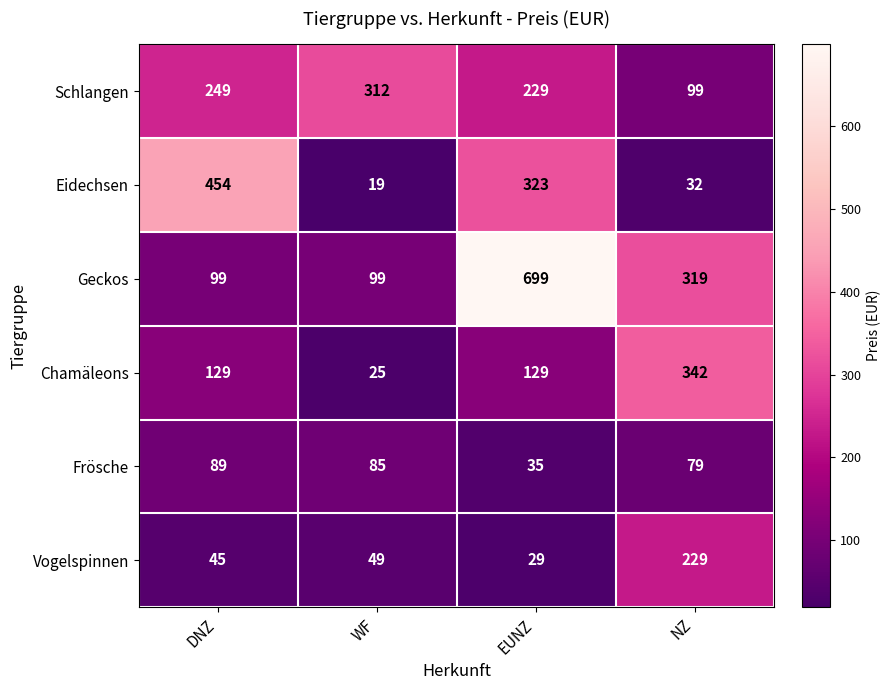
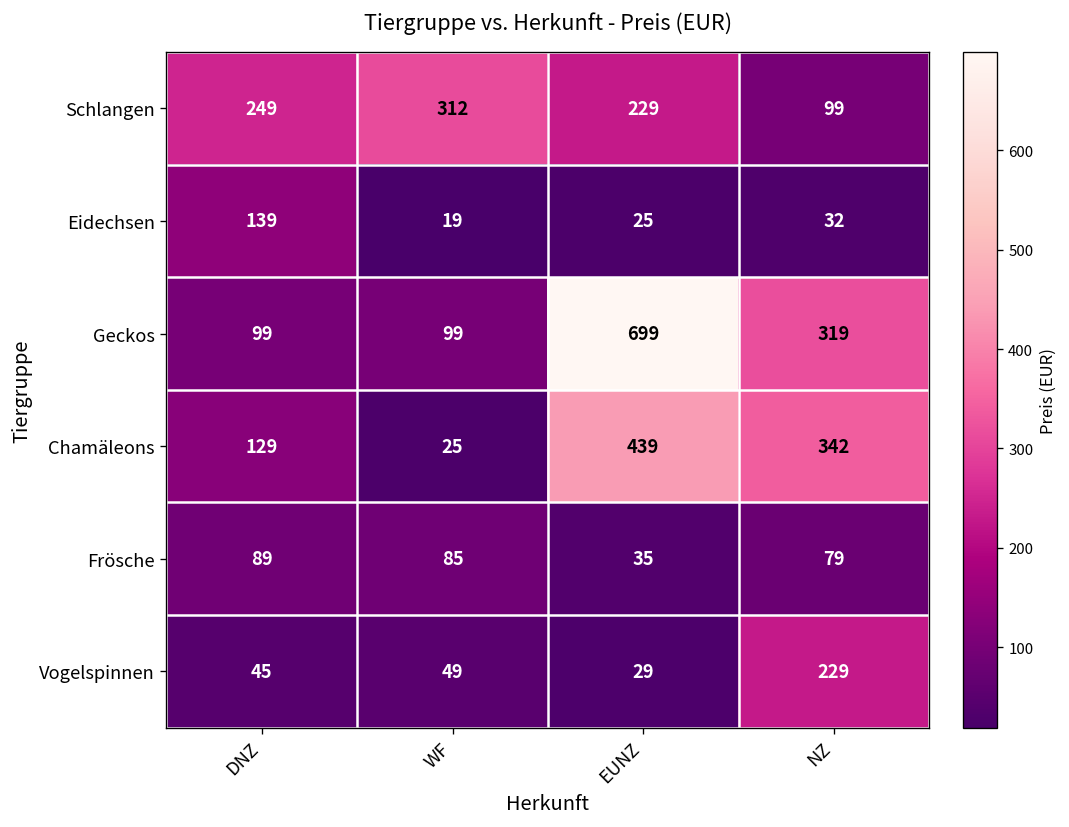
  {
    "Schlangen": {
      "DNZ": 249,
      "WF": 312,
      "EUNZ": 229,
      "NZ": 99
    },
    "Eidechsen": {
-     "DNZ": 454,
+     "DNZ": 139,
      "WF": 19,
-     "EUNZ": 323,
+     "EUNZ": 25,
      "NZ": 32
    },
    "Geckos": {
      "DNZ": 99,
      "WF": 99,
      "EUNZ": 699,
      "NZ": 319
    },
    "Chamäleons": {
      "DNZ": 129,
      "WF": 25,
-     "EUNZ": 129,
+     "EUNZ": 439,
      "NZ": 342
    },
    "Frösche": {
      "DNZ": 89,
      "WF": 85,
      "EUNZ": 35,
      "NZ": 79
    },
    "Vogelspinnen": {
      "DNZ": 45,
      "WF": 49,
      "EUNZ": 29,
      "NZ": 229
    }
  }
